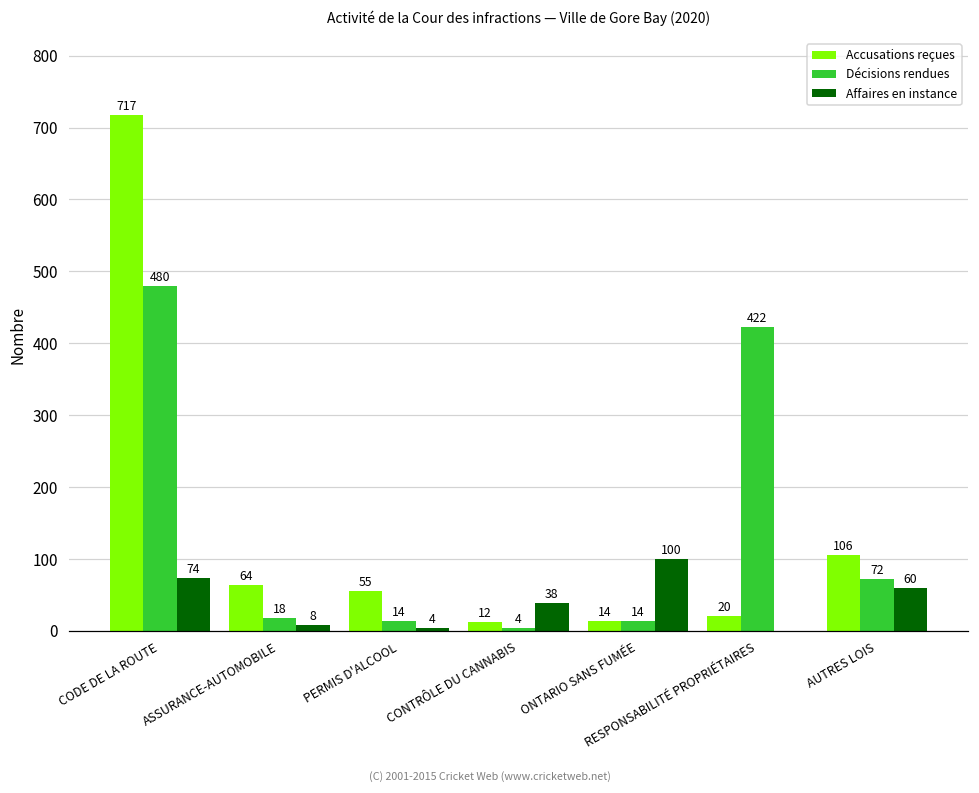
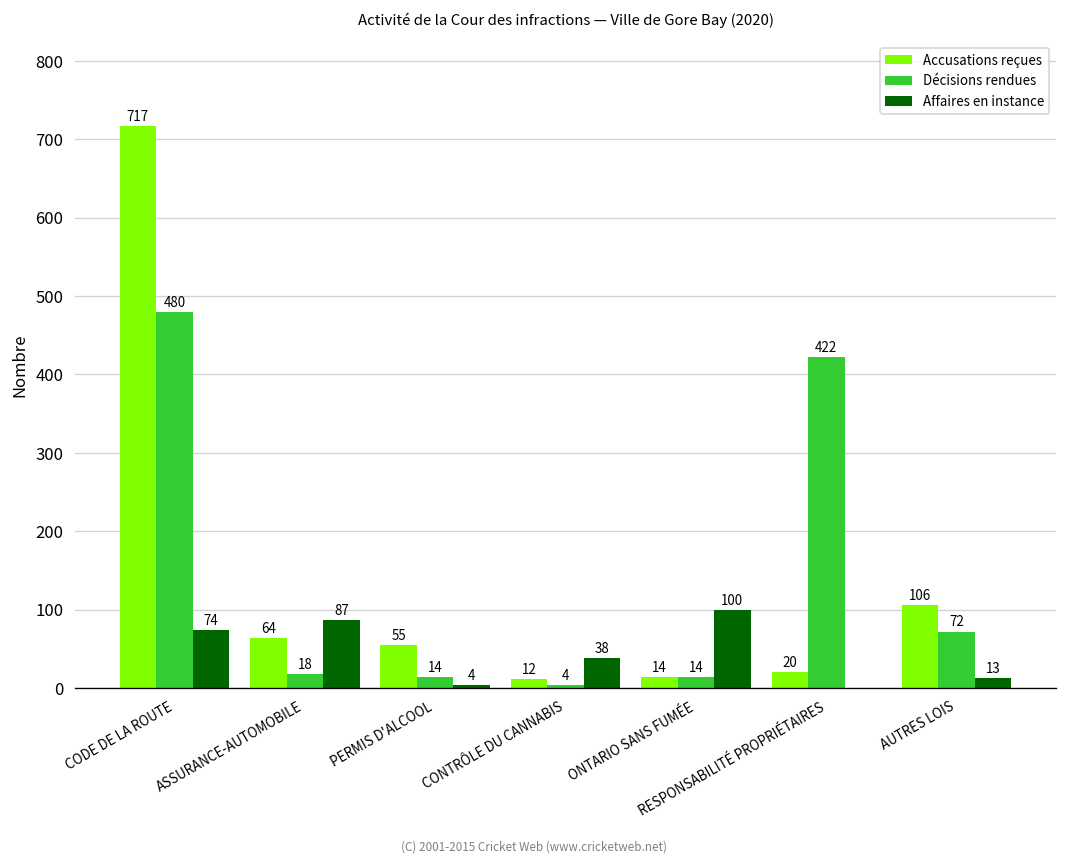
  {
    "Accusations reçues": {
      "CODE DE LA ROUTE": 717,
      "ASSURANCE-AUTOMOBILE": 64,
      "PERMIS D'ALCOOL": 55,
      "CONTRÔLE DU CANNABIS": 12,
      "ONTARIO SANS FUMÉE": 14,
      "RESPONSABILITÉ PROPRIÉTAIRES": 20,
      "AUTRES LOIS": 106
    },
    "Décisions rendues": {
      "CODE DE LA ROUTE": 480,
      "ASSURANCE-AUTOMOBILE": 18,
      "PERMIS D'ALCOOL": 14,
      "CONTRÔLE DU CANNABIS": 4,
      "ONTARIO SANS FUMÉE": 14,
      "RESPONSABILITÉ PROPRIÉTAIRES": 422,
      "AUTRES LOIS": 72
    },
    "Affaires en instance": {
      "CODE DE LA ROUTE": 74,
-     "ASSURANCE-AUTOMOBILE": 8,
+     "ASSURANCE-AUTOMOBILE": 87,
      "PERMIS D'ALCOOL": 4,
      "CONTRÔLE DU CANNABIS": 38,
      "ONTARIO SANS FUMÉE": 100,
-     "AUTRES LOIS": 60
+     "AUTRES LOIS": 13
    }
  }
